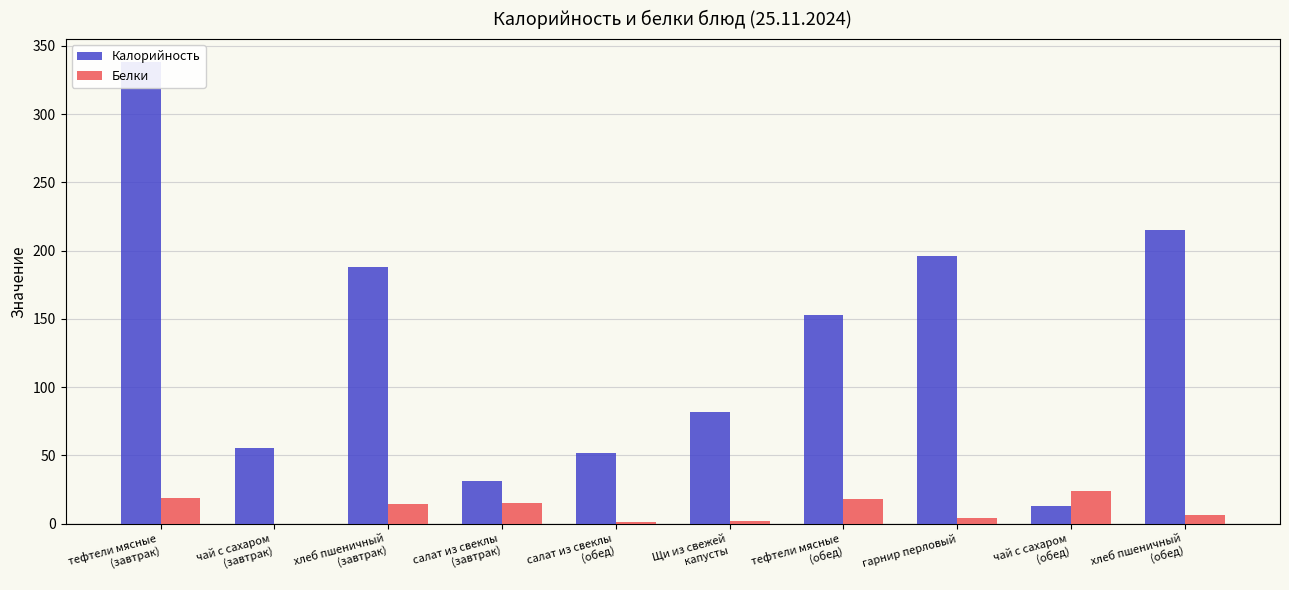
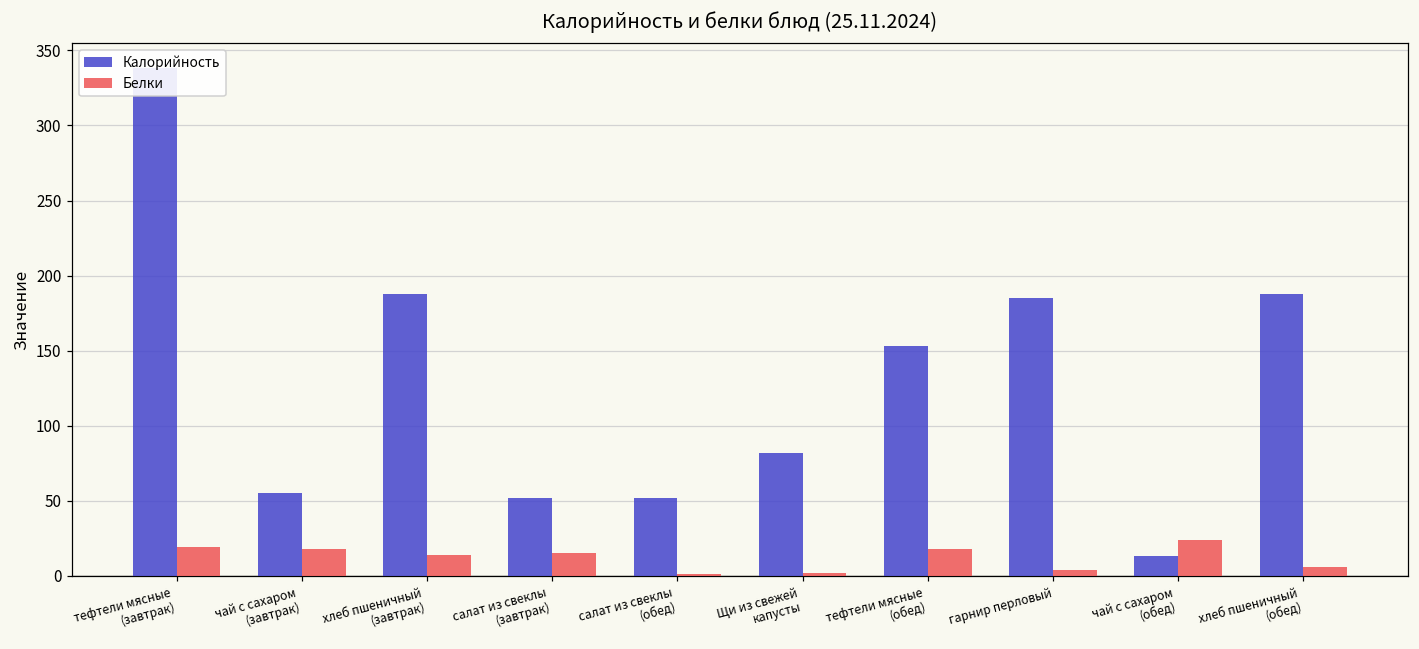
  {
    "Калорийность": {
      "чай с сахаром (завтрак)": 55,
      "хлеб пшеничный (завтрак)": 188,
-     "салат из свеклы (завтрак)": 31,
+     "салат из свеклы (завтрак)": 52,
      "салат из свеклы (обед)": 52,
      "Щи из свежей капусты": 82,
      "тефтели мясные (обед)": 153,
-     "гарнир перловый": 196,
+     "гарнир перловый": 185,
      "чай с сахаром (обед)": 13,
-     "хлеб пшеничный (обед)": 215
+     "хлеб пшеничный (обед)": 188
    },
    "Белки": {
      "тефтели мясные (завтрак)": 19,
-     "чай с сахаром (завтрак)": 0,
+     "чай с сахаром (завтрак)": 18,
      "хлеб пшеничный (завтрак)": 14,
      "салат из свеклы (завтрак)": 15,
      "Щи из свежей капусты": 2,
      "тефтели мясные (обед)": 18,
      "гарнир перловый": 4,
      "чай с сахаром (обед)": 24,
      "хлеб пшеничный (обед)": 6
    }
  }
